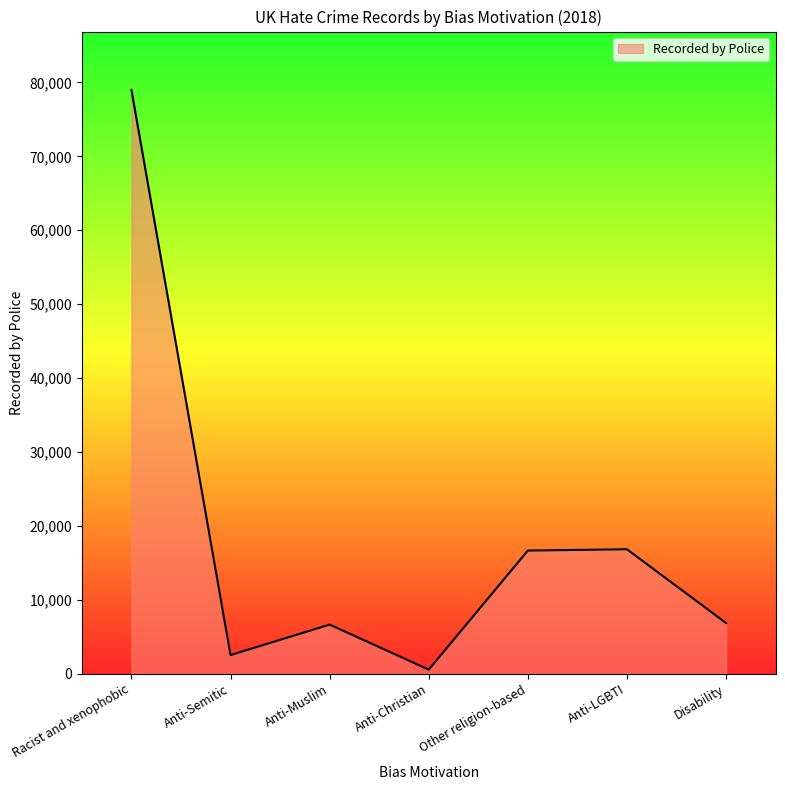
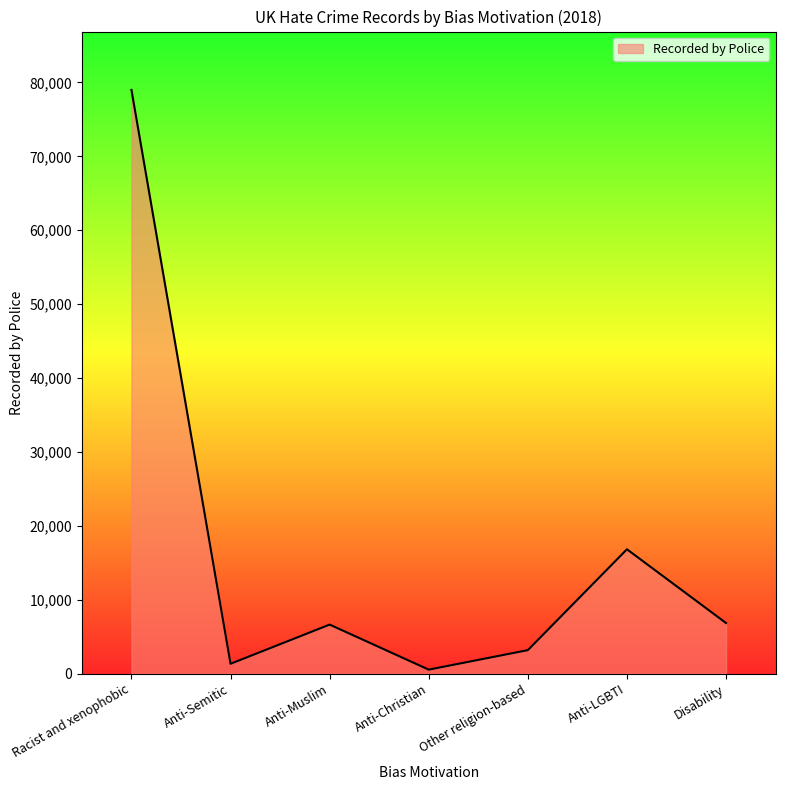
  {
    "Racist and xenophobic": "79,000",
-   "Anti-Semitic": "3,000",
+   "Anti-Semitic": "1,000",
    "Anti-Muslim": "7,000",
    "Anti-Christian": "1,000",
-   "Other religion-based": "17,000",
+   "Other religion-based": "3,000",
    "Anti-LGBTI": "17,000",
    "Disability": "7,000"
  }
